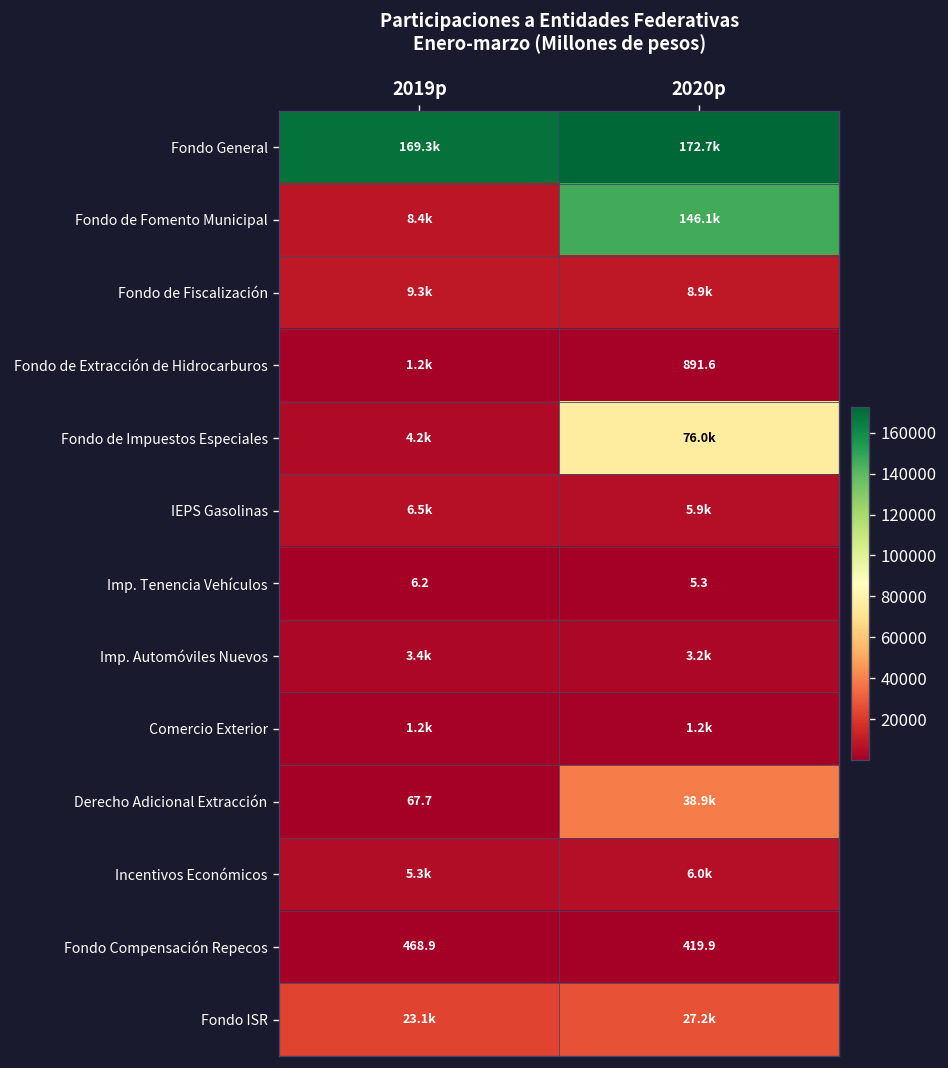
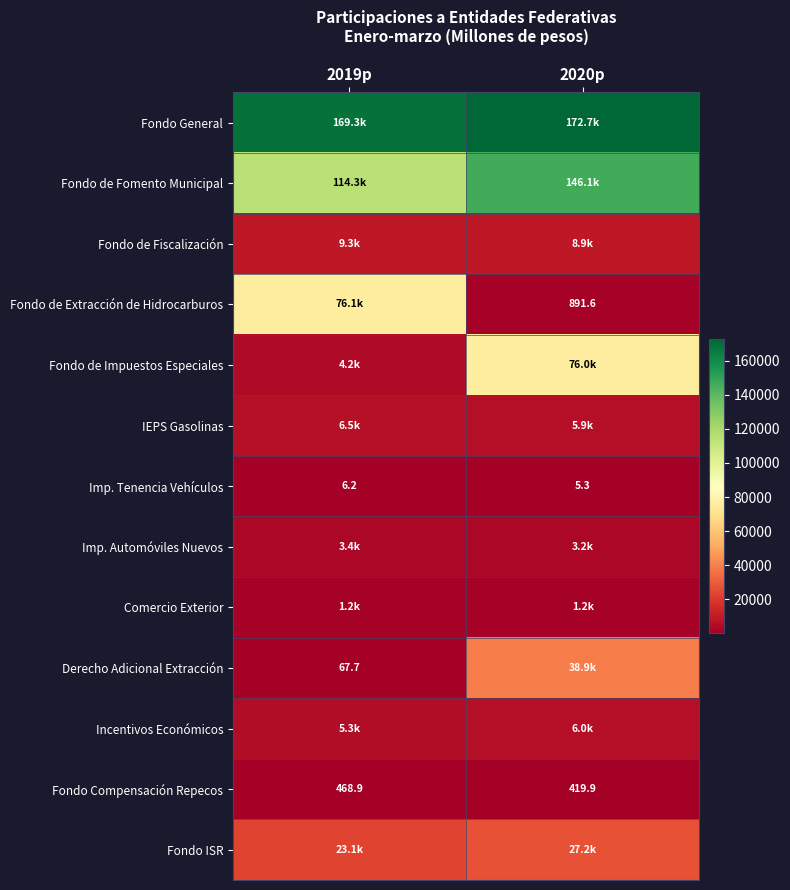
  {
    "Fondo General": {
      "2019p": "169.3k",
      "2020p": "172.7k"
    },
    "Fondo de Fomento Municipal": {
-     "2019p": "8.4k",
+     "2019p": "114.3k",
      "2020p": "146.1k"
    },
    "Fondo de Fiscalización": {
      "2019p": "9.3k",
      "2020p": "8.9k"
    },
    "Fondo de Extracción de Hidrocarburos": {
-     "2019p": "1.2k",
+     "2019p": "76.1k",
      "2020p": "891.6"
    },
    "Fondo de Impuestos Especiales": {
      "2019p": "4.2k",
      "2020p": "76.0k"
    },
    "IEPS Gasolinas": {
      "2019p": "6.5k",
      "2020p": "5.9k"
    },
    "Imp. Tenencia Vehículos": {
      "2019p": "6.2",
      "2020p": "5.3"
    },
    "Imp. Automóviles Nuevos": {
      "2019p": "3.4k",
      "2020p": "3.2k"
    },
    "Comercio Exterior": {
      "2019p": "1.2k",
      "2020p": "1.2k"
    },
    "Derecho Adicional Extracción": {
      "2019p": "67.7",
      "2020p": "38.9k"
    },
    "Incentivos Económicos": {
      "2019p": "5.3k",
      "2020p": "6.0k"
    },
    "Fondo Compensación Repecos": {
      "2019p": "468.9",
      "2020p": "419.9"
    },
    "Fondo ISR": {
      "2019p": "23.1k",
      "2020p": "27.2k"
    }
  }
